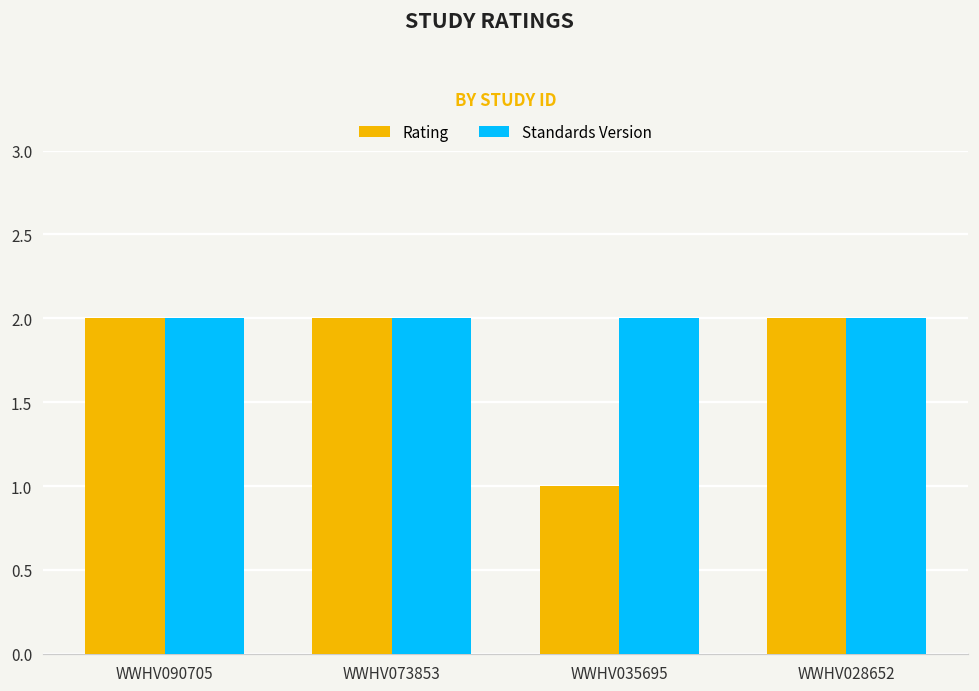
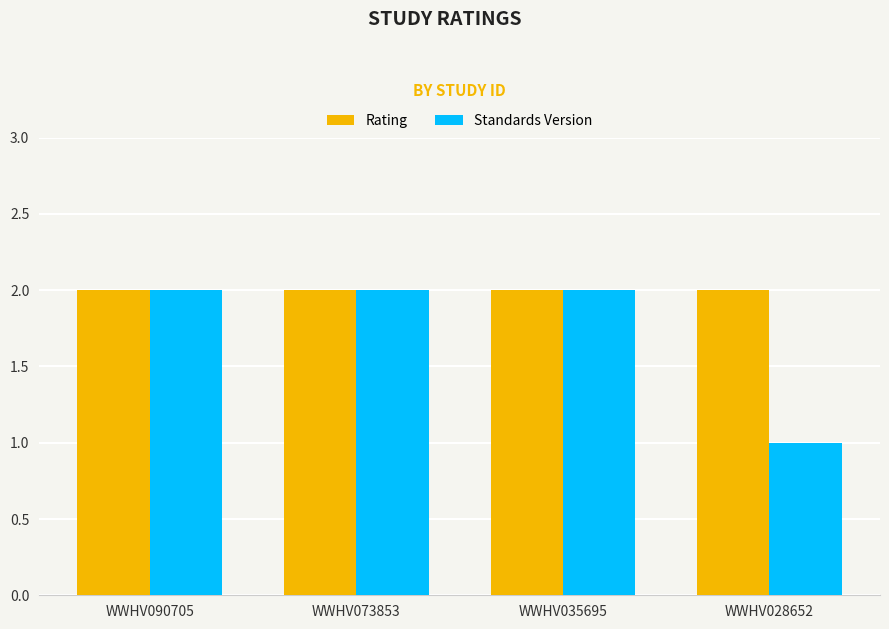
  {
    "Rating": {
      "WWHV090705": 2,
      "WWHV073853": 2,
-     "WWHV035695": 1,
+     "WWHV035695": 2,
      "WWHV028652": 2
    },
    "Standards Version": {
      "WWHV090705": 2,
      "WWHV073853": 2,
      "WWHV035695": 2,
-     "WWHV028652": 2
+     "WWHV028652": 1
    }
  }
